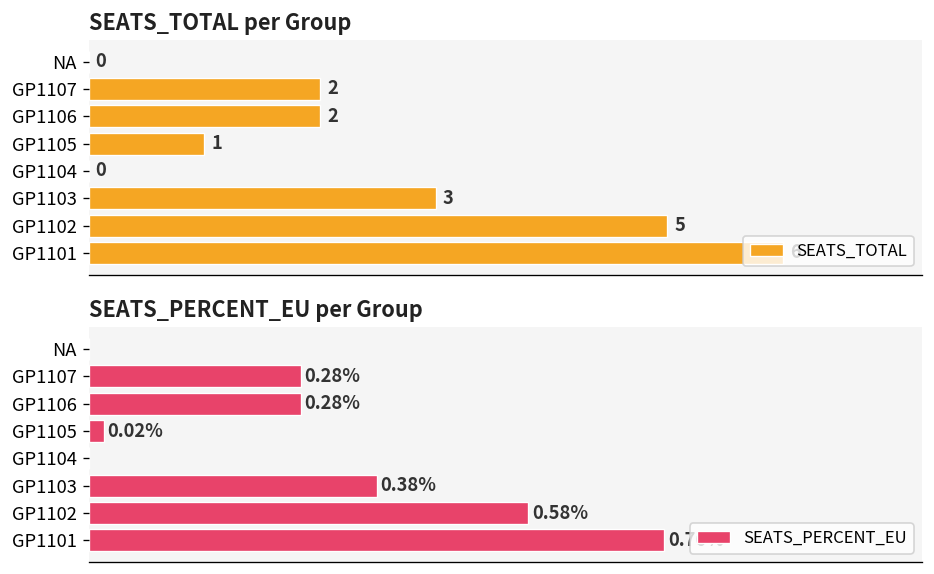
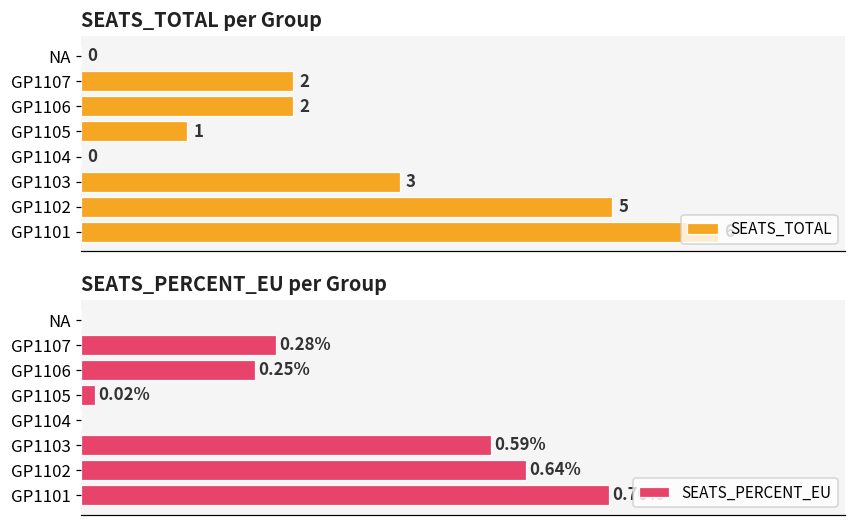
  {
    "SEATS_TOTAL per Group": {
      "NA": "0",
      "GP1104": "0"
    },
    "SEATS_PERCENT_EU per Group": {
      "GP1107": "0.28%",
-     "GP1106": "0.28%",
+     "GP1106": "0.25%",
      "GP1105": "0.02%",
-     "GP1103": "0.38%",
-     "GP1102": "0.58%"
+     "GP1103": "0.59%",
+     "GP1102": "0.64%"
    }
  }
